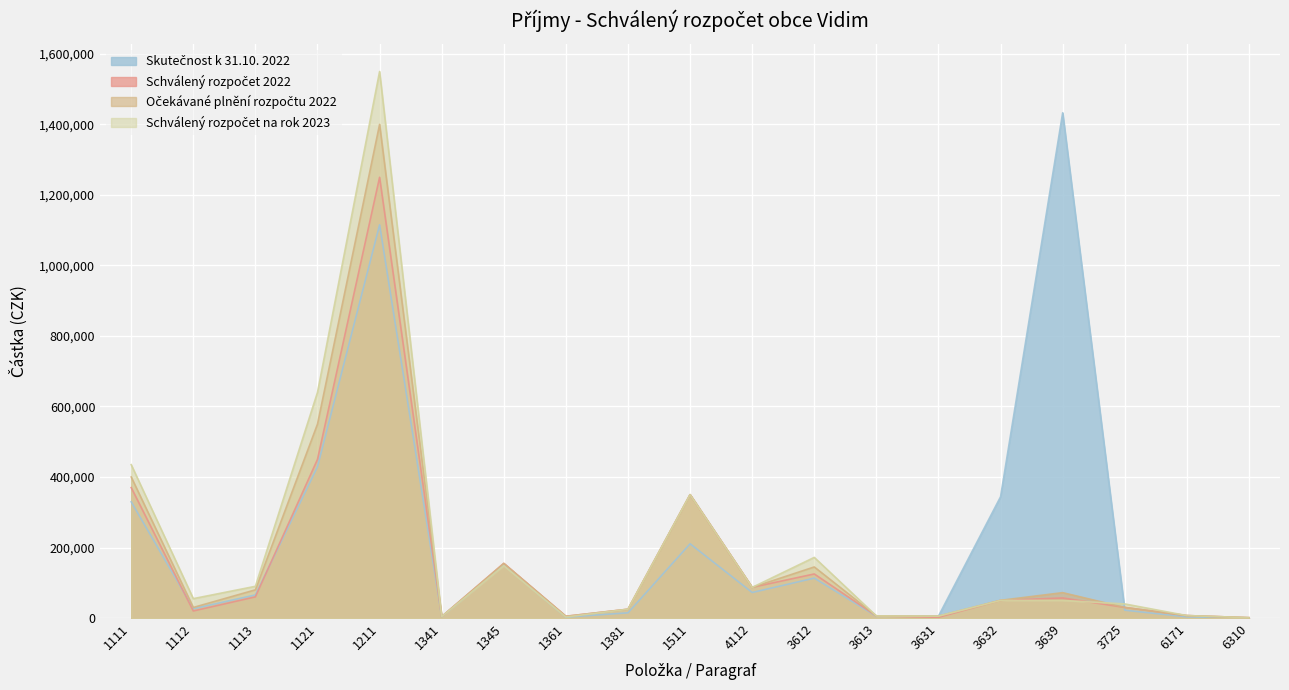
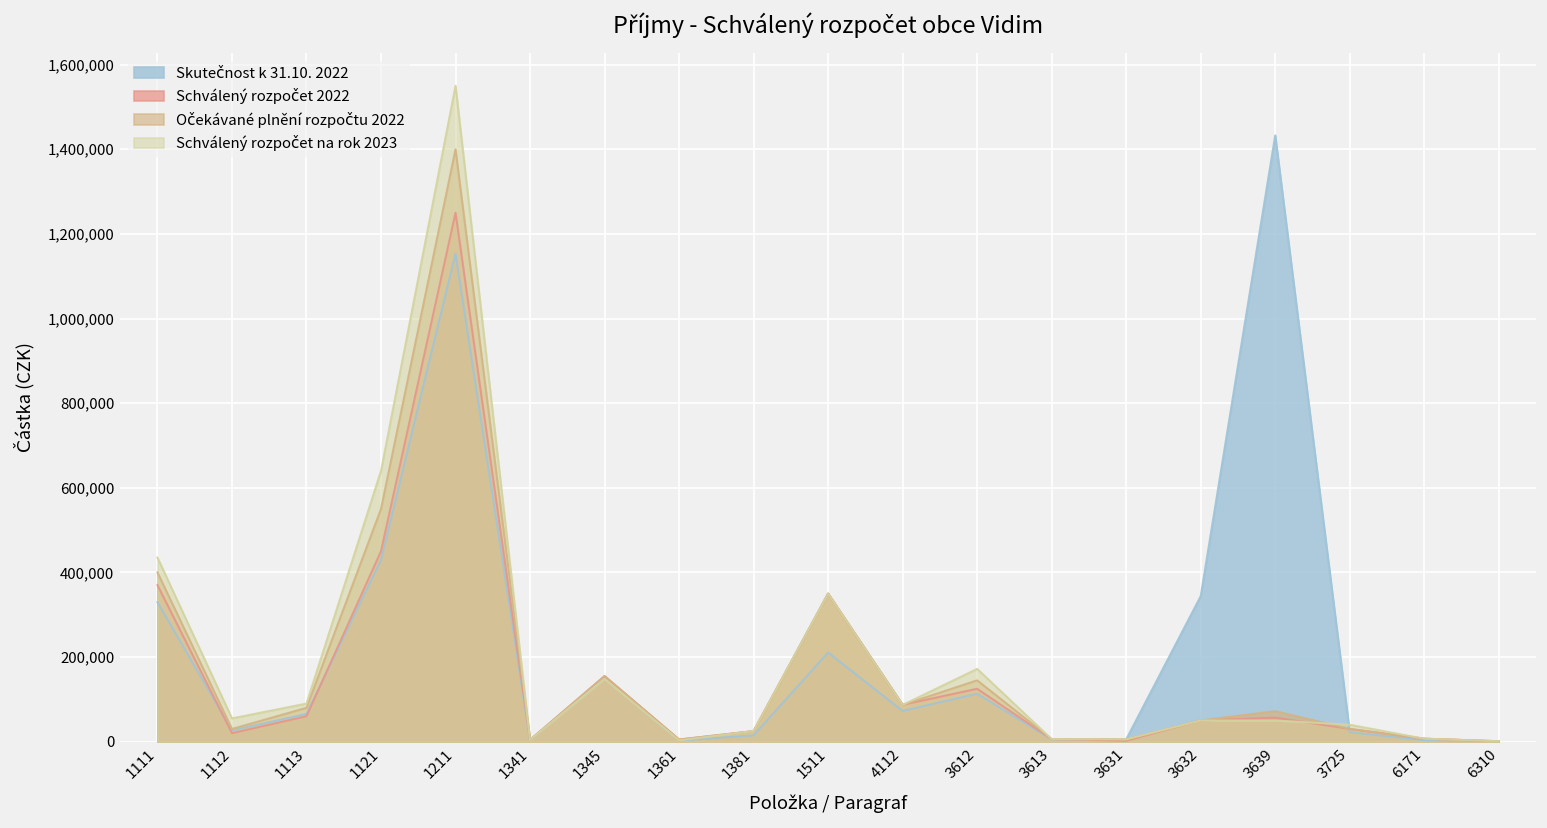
  {
    "Skutečnost k 31.10. 2022": {
      "1111": "330,000",
      "1121": "430,000",
-     "1211": "1,120,000",
+     "1211": "1,150,000",
      "1381": "10,000",
      "1511": "210,000",
      "4112": "70,000",
      "3612": "110,000",
      "3632": "340,000",
      "3639": "1,430,000",
      "3725": "20,000"
    }
  }
